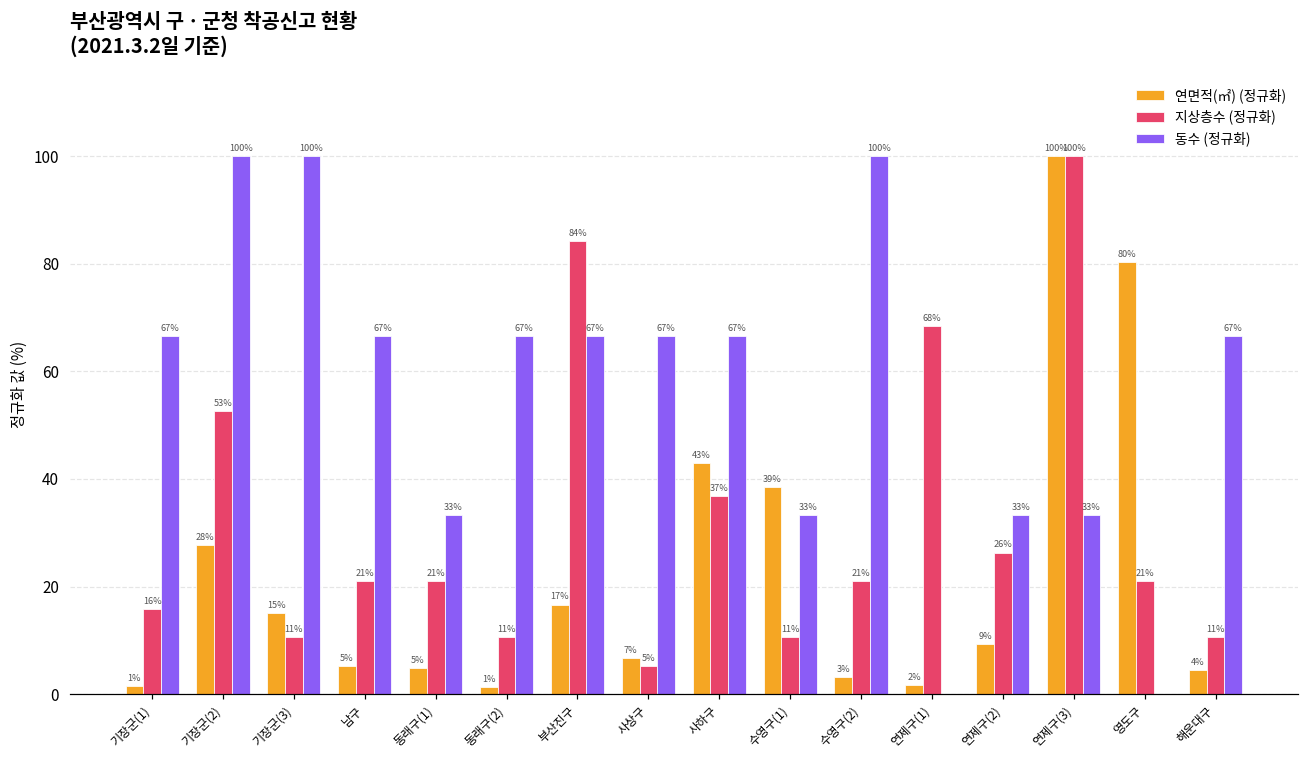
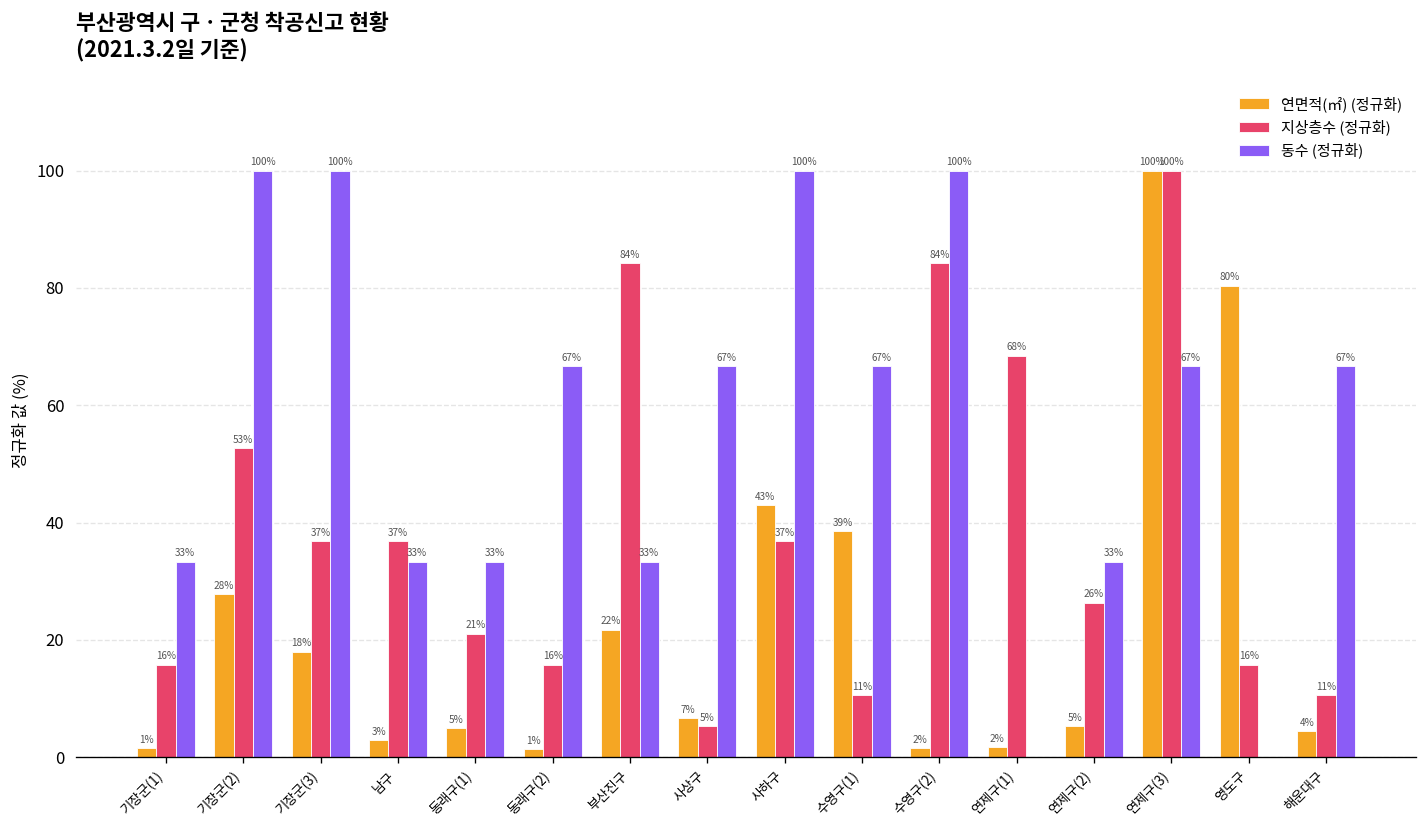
  {
    "연면적(㎡) (정규화)": {
      "기장군(1)": "1%",
      "기장군(2)": "28%",
-     "기장군(3)": "15%",
-     "남구": "5%",
+     "기장군(3)": "18%",
+     "남구": "3%",
      "동래구(1)": "5%",
      "동래구(2)": "1%",
-     "부산진구": "17%",
+     "부산진구": "22%",
      "사상구": "7%",
      "사하구": "43%",
      "수영구(1)": "39%",
-     "수영구(2)": "3%",
+     "수영구(2)": "2%",
      "연제구(1)": "2%",
-     "연제구(2)": "9%",
+     "연제구(2)": "5%",
      "영도구": "80%",
      "해운대구": "4%"
    },
    "지상층수 (정규화)": {
      "기장군(1)": "16%",
      "기장군(2)": "53%",
-     "기장군(3)": "11%",
-     "남구": "21%",
+     "기장군(3)": "37%",
+     "남구": "37%",
      "동래구(1)": "21%",
-     "동래구(2)": "11%",
+     "동래구(2)": "16%",
      "부산진구": "84%",
      "사상구": "5%",
      "사하구": "37%",
      "수영구(1)": "11%",
-     "수영구(2)": "21%",
+     "수영구(2)": "84%",
      "연제구(1)": "68%",
      "연제구(2)": "26%",
-     "영도구": "21%",
+     "영도구": "16%",
      "해운대구": "11%"
    },
    "동수 (정규화)": {
-     "기장군(1)": "67%",
+     "기장군(1)": "33%",
      "기장군(2)": "100%",
      "기장군(3)": "100%",
-     "남구": "67%",
+     "남구": "33%",
      "동래구(1)": "33%",
      "동래구(2)": "67%",
-     "부산진구": "67%",
+     "부산진구": "33%",
      "사상구": "67%",
-     "사하구": "67%",
-     "수영구(1)": "33%",
+     "사하구": "100%",
+     "수영구(1)": "67%",
      "수영구(2)": "100%",
      "연제구(2)": "33%",
-     "연제구(3)": "33%",
+     "연제구(3)": "67%",
      "해운대구": "67%"
    }
  }
